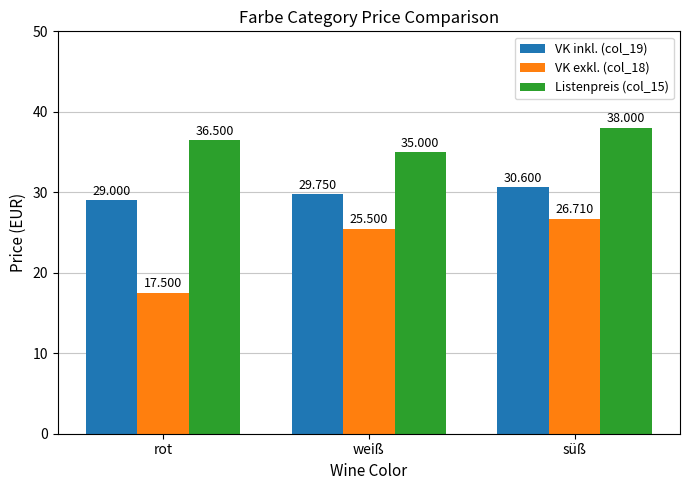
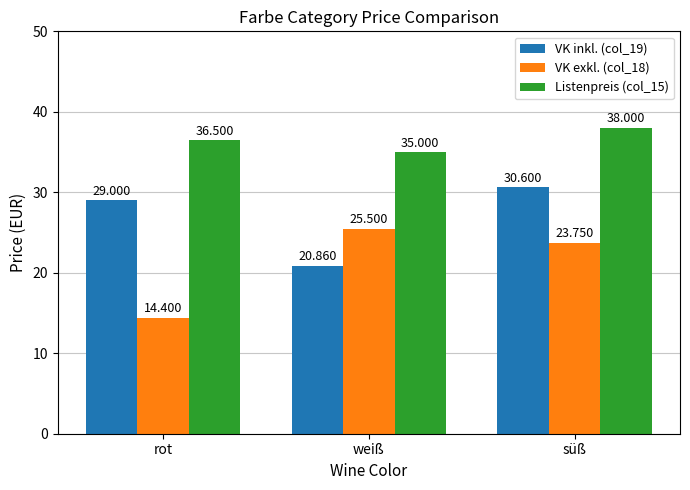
  {
    "VK inkl. (col_19)": {
      "rot": 29.000,
-     "weiß": 29.750,
+     "weiß": 20.860,
      "süß": 30.600
    },
    "VK exkl. (col_18)": {
-     "rot": 17.500,
+     "rot": 14.400,
      "weiß": 25.500,
-     "süß": 26.710
+     "süß": 23.750
    },
    "Listenpreis (col_15)": {
      "rot": 36.500,
      "weiß": 35.000,
      "süß": 38.000
    }
  }
